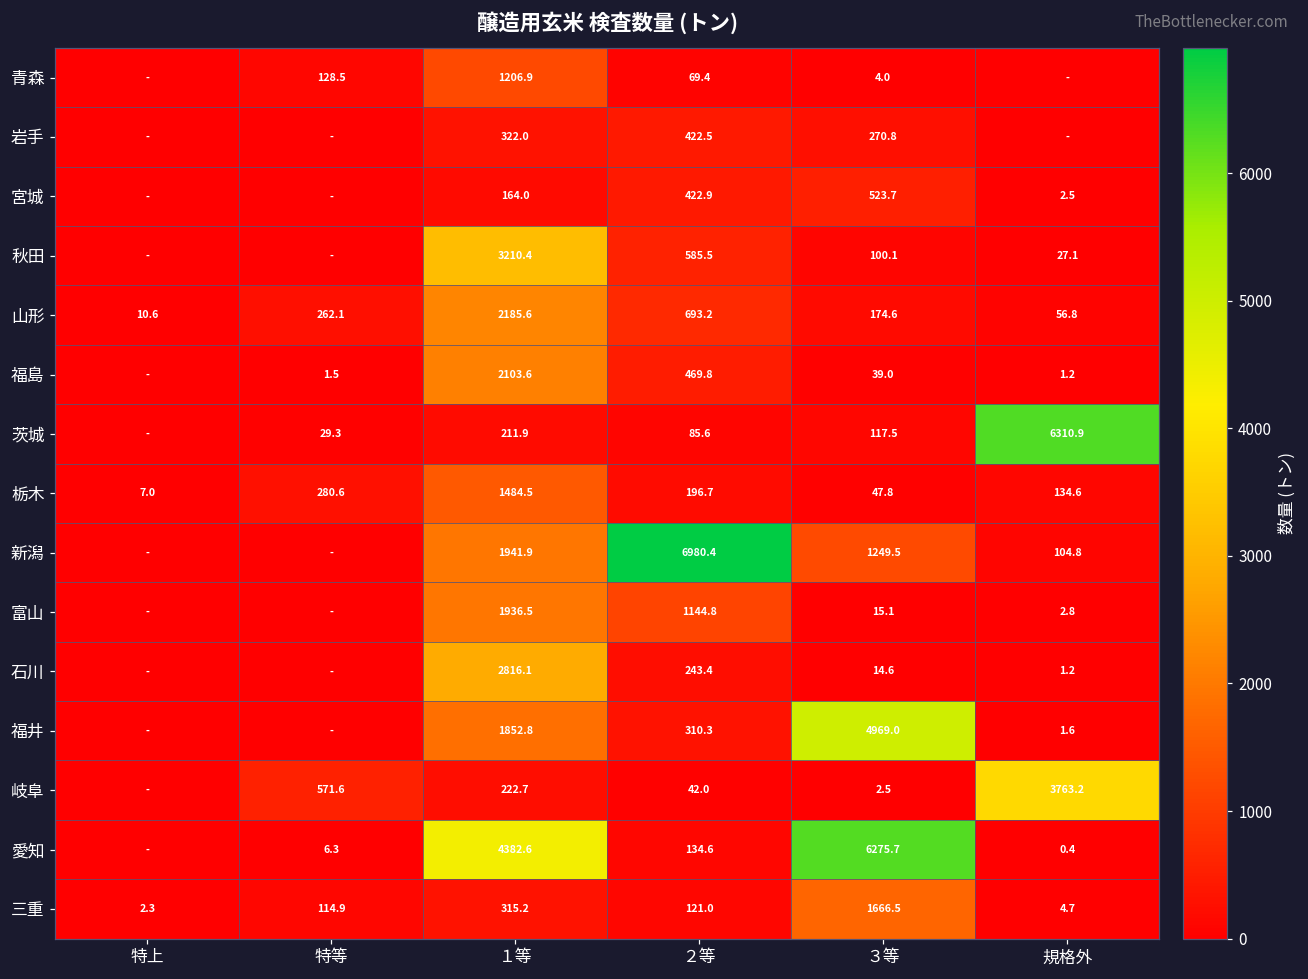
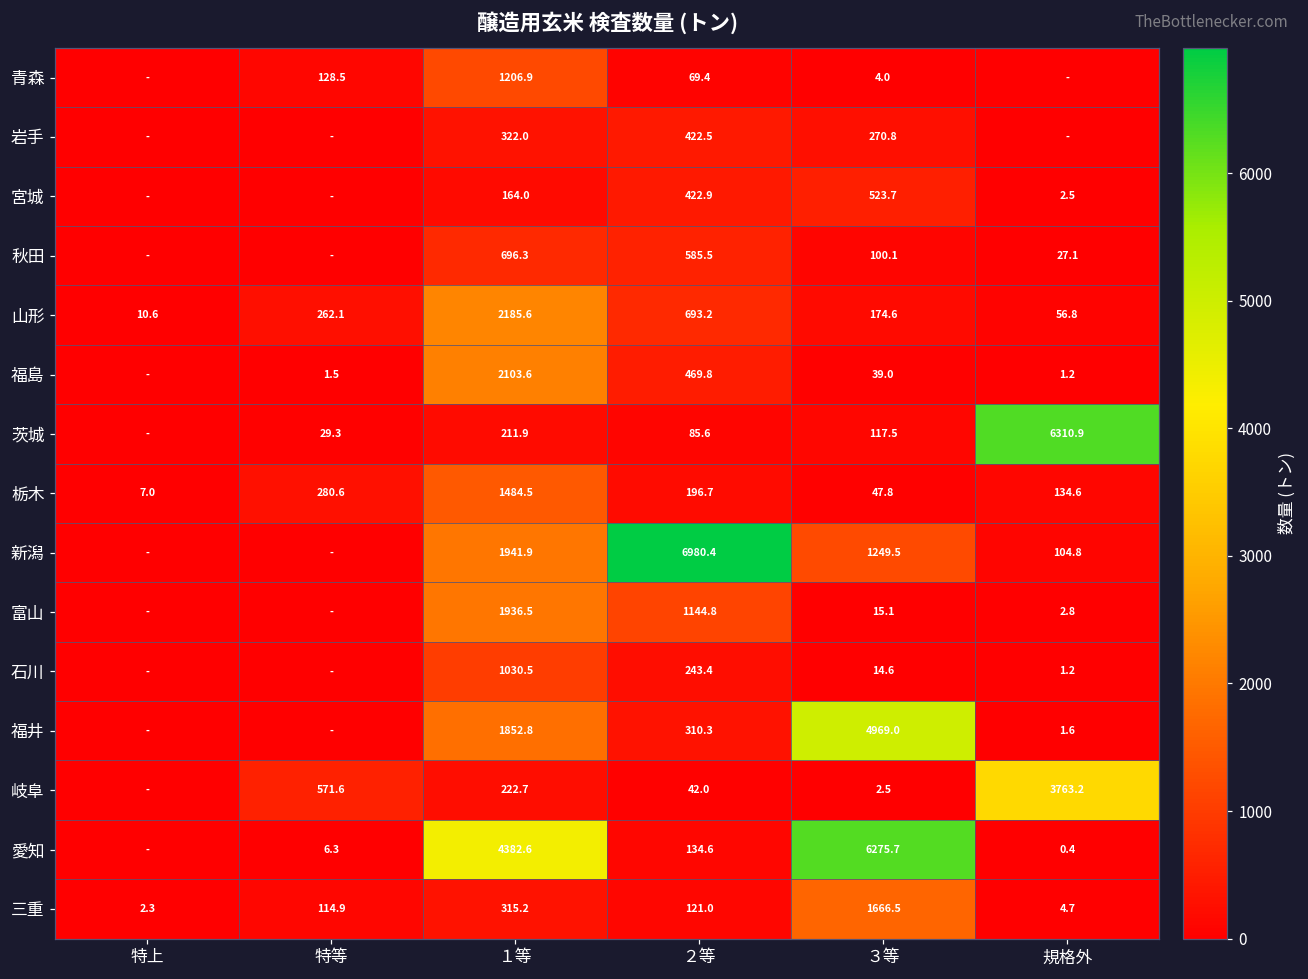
  {
    "青森": {
      "特等": 128.5,
      "１等": 1206.9,
      "２等": 69.4,
      "３等": 4.0
    },
    "岩手": {
      "１等": 322.0,
      "２等": 422.5,
      "３等": 270.8
    },
    "宮城": {
      "１等": 164.0,
      "２等": 422.9,
      "３等": 523.7,
      "規格外": 2.5
    },
    "秋田": {
-     "１等": 3210.4,
+     "１等": 696.3,
      "２等": 585.5,
      "３等": 100.1,
      "規格外": 27.1
    },
    "山形": {
      "特上": 10.6,
      "特等": 262.1,
      "１等": 2185.6,
      "２等": 693.2,
      "３等": 174.6,
      "規格外": 56.8
    },
    "福島": {
      "特等": 1.5,
      "１等": 2103.6,
      "２等": 469.8,
      "３等": 39.0,
      "規格外": 1.2
    },
    "茨城": {
      "特等": 29.3,
      "１等": 211.9,
      "２等": 85.6,
      "３等": 117.5,
      "規格外": 6310.9
    },
    "栃木": {
      "特上": 7.0,
      "特等": 280.6,
      "１等": 1484.5,
      "２等": 196.7,
      "３等": 47.8,
      "規格外": 134.6
    },
    "新潟": {
      "１等": 1941.9,
      "２等": 6980.4,
      "３等": 1249.5,
      "規格外": 104.8
    },
    "富山": {
      "１等": 1936.5,
      "２等": 1144.8,
      "３等": 15.1,
      "規格外": 2.8
    },
    "石川": {
-     "１等": 2816.1,
+     "１等": 1030.5,
      "２等": 243.4,
      "３等": 14.6,
      "規格外": 1.2
    },
    "福井": {
      "１等": 1852.8,
      "２等": 310.3,
      "３等": 4969.0,
      "規格外": 1.6
    },
    "岐阜": {
      "特等": 571.6,
      "１等": 222.7,
      "２等": 42.0,
      "３等": 2.5,
      "規格外": 3763.2
    },
    "愛知": {
      "特等": 6.3,
      "１等": 4382.6,
      "２等": 134.6,
      "３等": 6275.7,
      "規格外": 0.4
    },
    "三重": {
      "特上": 2.3,
      "特等": 114.9,
      "１等": 315.2,
      "２等": 121.0,
      "３等": 1666.5,
      "規格外": 4.7
    }
  }
